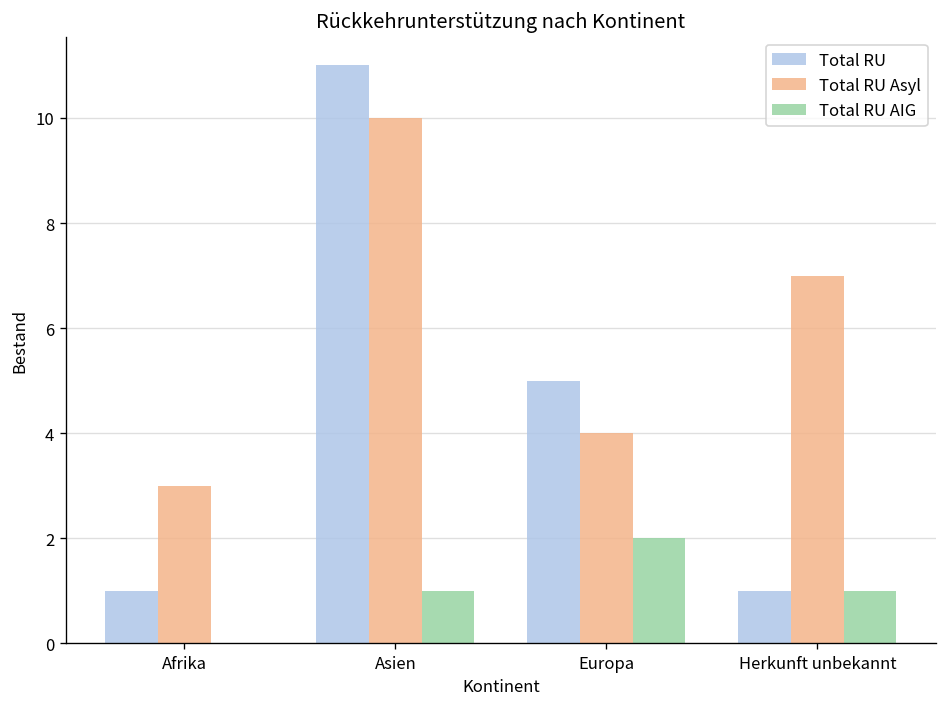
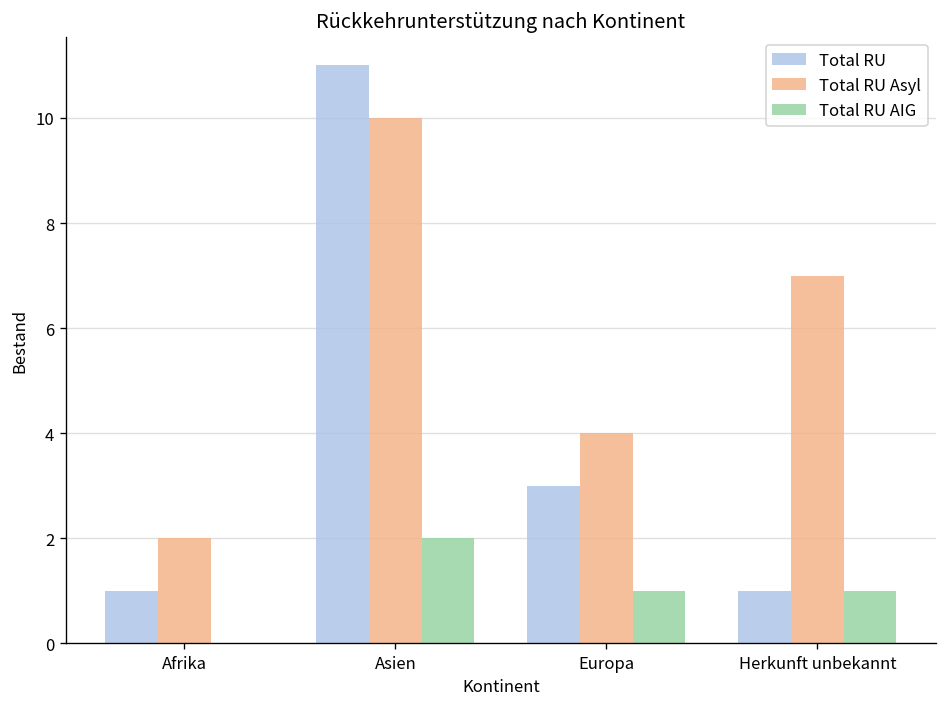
  {
    "Total RU": {
      "Afrika": 1,
      "Asien": 11,
-     "Europa": 5,
+     "Europa": 3,
      "Herkunft unbekannt": 1
    },
    "Total RU Asyl": {
-     "Afrika": 3,
+     "Afrika": 2,
      "Asien": 10,
      "Europa": 4,
      "Herkunft unbekannt": 7
    },
    "Total RU AIG": {
      "Afrika": 0,
-     "Asien": 1,
-     "Europa": 2,
+     "Asien": 2,
+     "Europa": 1,
      "Herkunft unbekannt": 1
    }
  }
